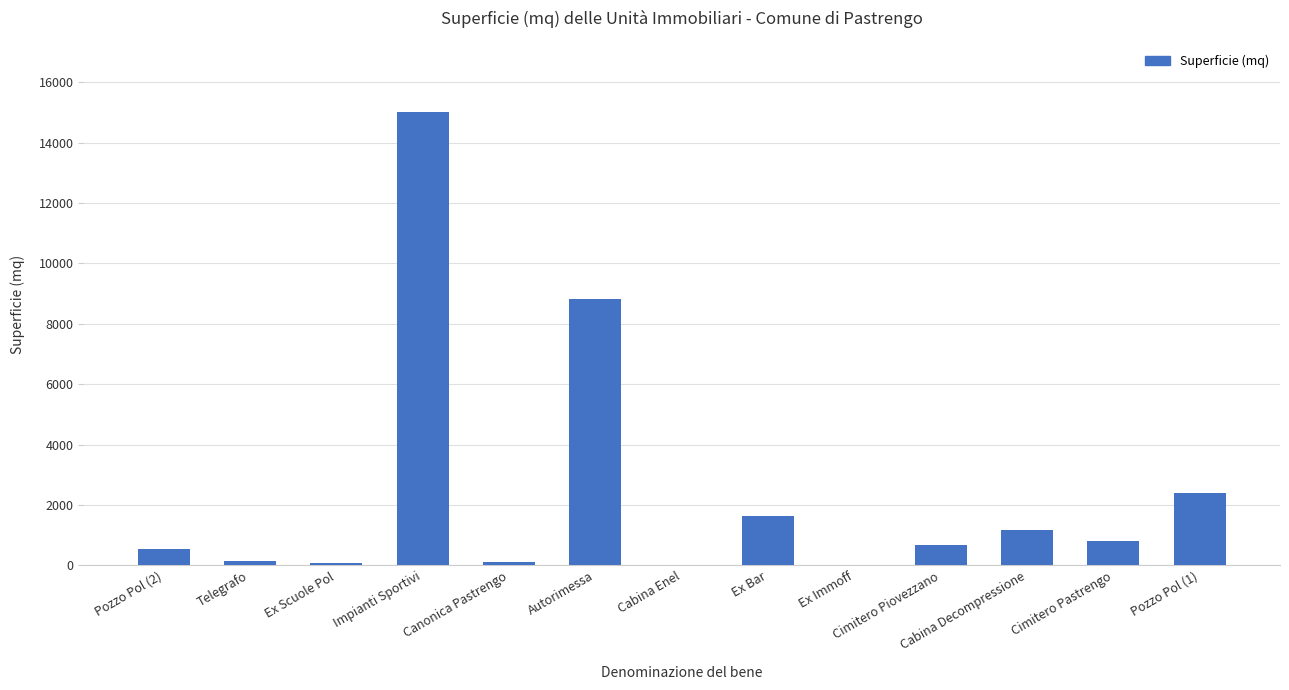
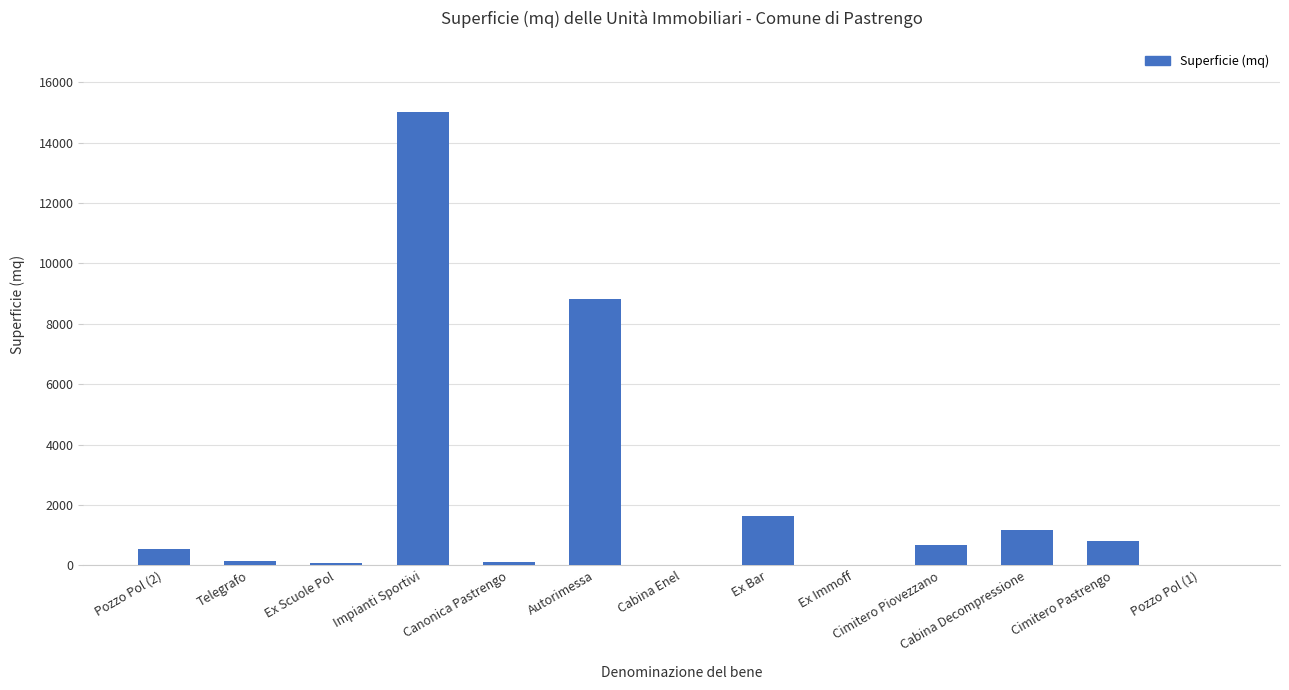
  {
    "Pozzo Pol (2)": 500,
    "Telegrafo": 200,
    "Impianti Sportivi": 15000,
    "Canonica Pastrengo": 100,
    "Autorimessa": 8800,
    "Ex Bar": 1600,
    "Cimitero Piovezzano": 700,
    "Cabina Decompressione": 1200,
    "Cimitero Pastrengo": 800,
-   "Pozzo Pol (1)": 2400
+   "Pozzo Pol (1)": 0
  }
